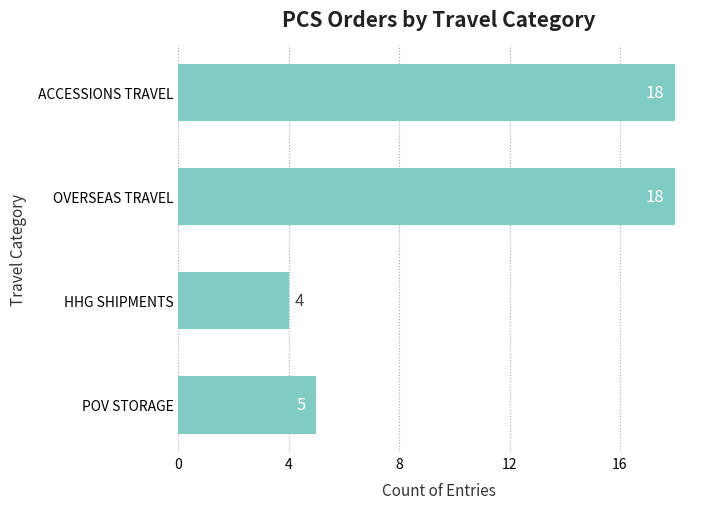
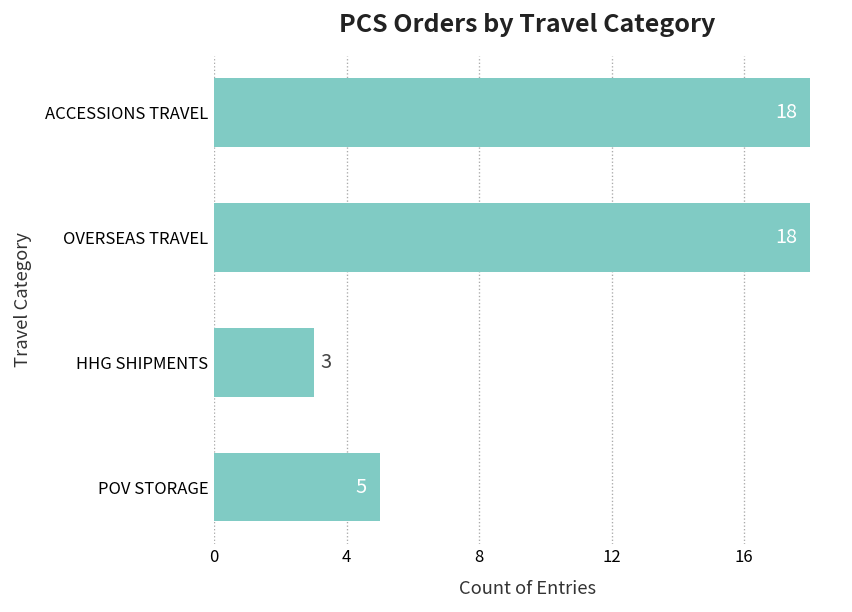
  {
    "ACCESSIONS TRAVEL": 18,
    "OVERSEAS TRAVEL": 18,
-   "HHG SHIPMENTS": 4,
+   "HHG SHIPMENTS": 3,
    "POV STORAGE": 5
  }
